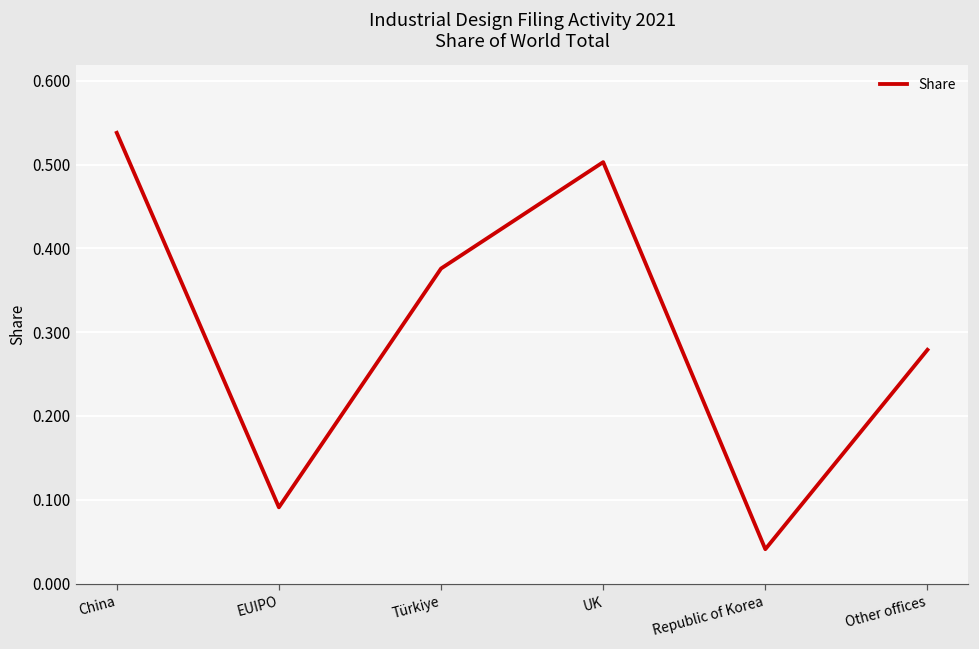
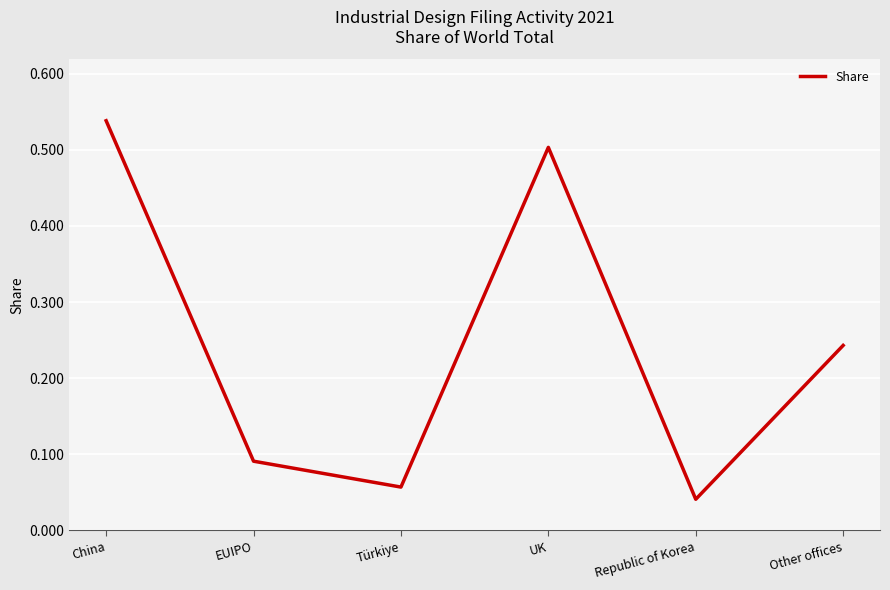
  {
    "China": 0.54,
    "EUIPO": 0.09,
-   "Türkiye": 0.38,
+   "Türkiye": 0.06,
    "UK": 0.50,
    "Republic of Korea": 0.04,
-   "Other offices": 0.28
+   "Other offices": 0.24
  }
